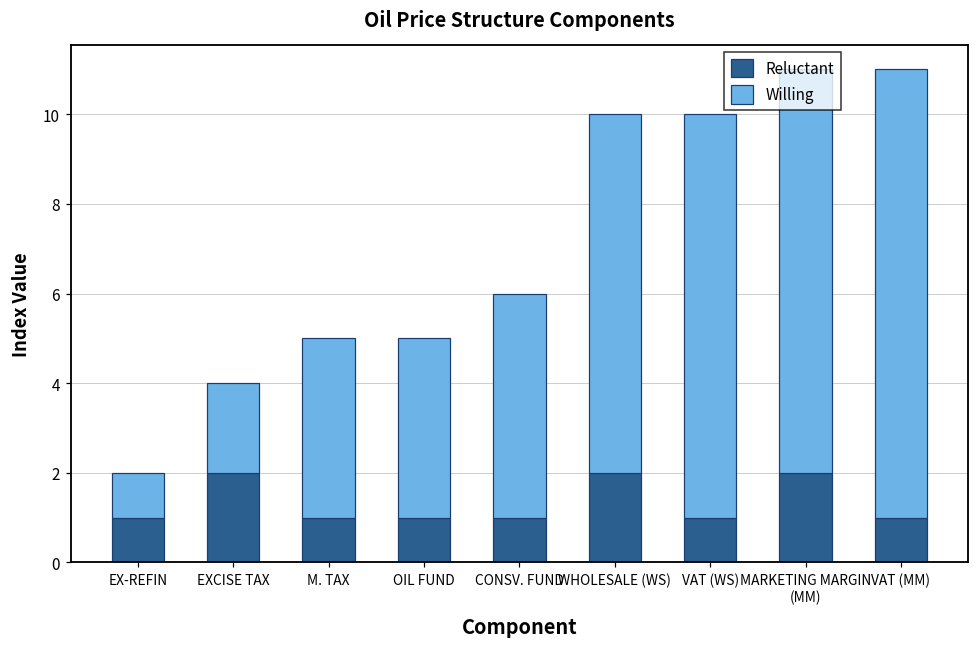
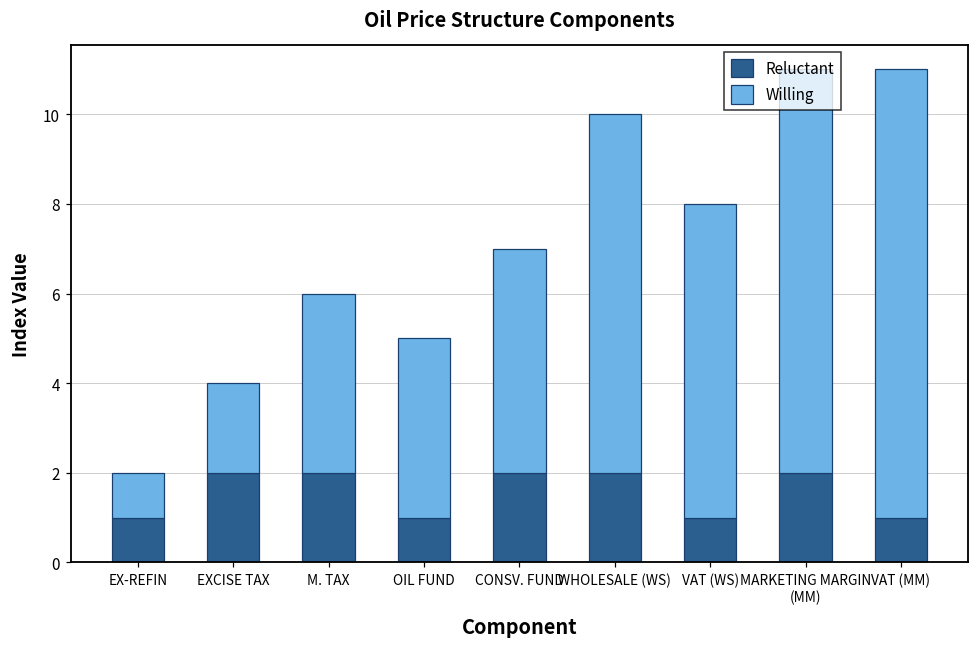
  {
    "Reluctant": {
      "EX-REFIN": 1,
      "EXCISE TAX": 2,
-     "M. TAX": 1,
+     "M. TAX": 2,
      "OIL FUND": 1,
-     "CONSV. FUND": 1,
+     "CONSV. FUND": 2,
      "WHOLESALE (WS)": 2,
      "VAT (WS)": 1,
      "MARKETING MARGIN (MM)": 2,
      "VAT (MM)": 1
    },
    "Willing": {
      "EX-REFIN": 1,
      "EXCISE TAX": 2,
      "M. TAX": 4,
      "OIL FUND": 4,
      "CONSV. FUND": 5,
      "WHOLESALE (WS)": 8,
-     "VAT (WS)": 9,
+     "VAT (WS)": 7,
      "VAT (MM)": 10
    }
  }
